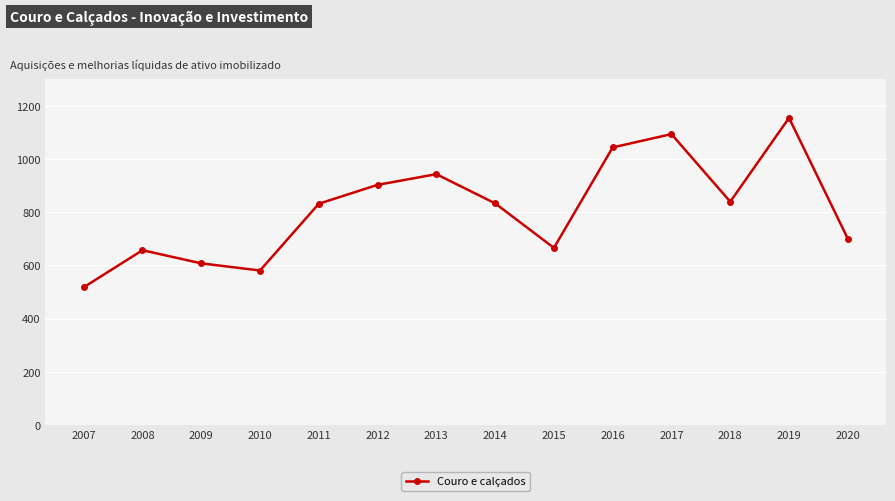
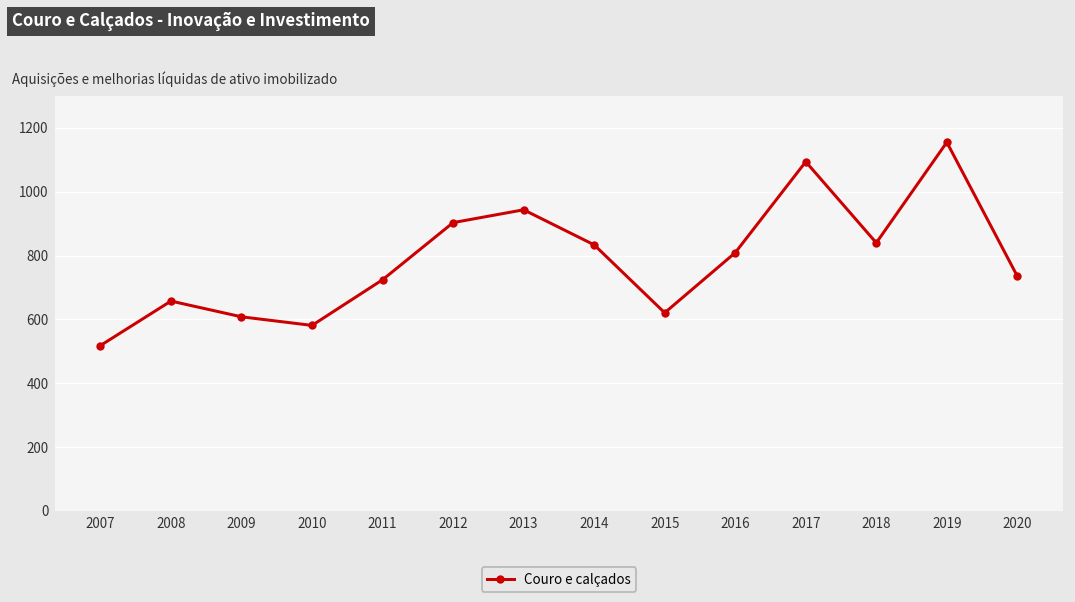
  {
    "2007": 520,
    "2008": 660,
    "2009": 610,
    "2010": 580,
-   "2011": 830,
+   "2011": 720,
    "2012": 900,
    "2013": 940,
    "2014": 830,
-   "2015": 670,
-   "2016": 1040,
+   "2015": 620,
+   "2016": 810,
    "2017": 1090,
    "2018": 840,
    "2019": 1160,
-   "2020": 700
+   "2020": 740
  }
